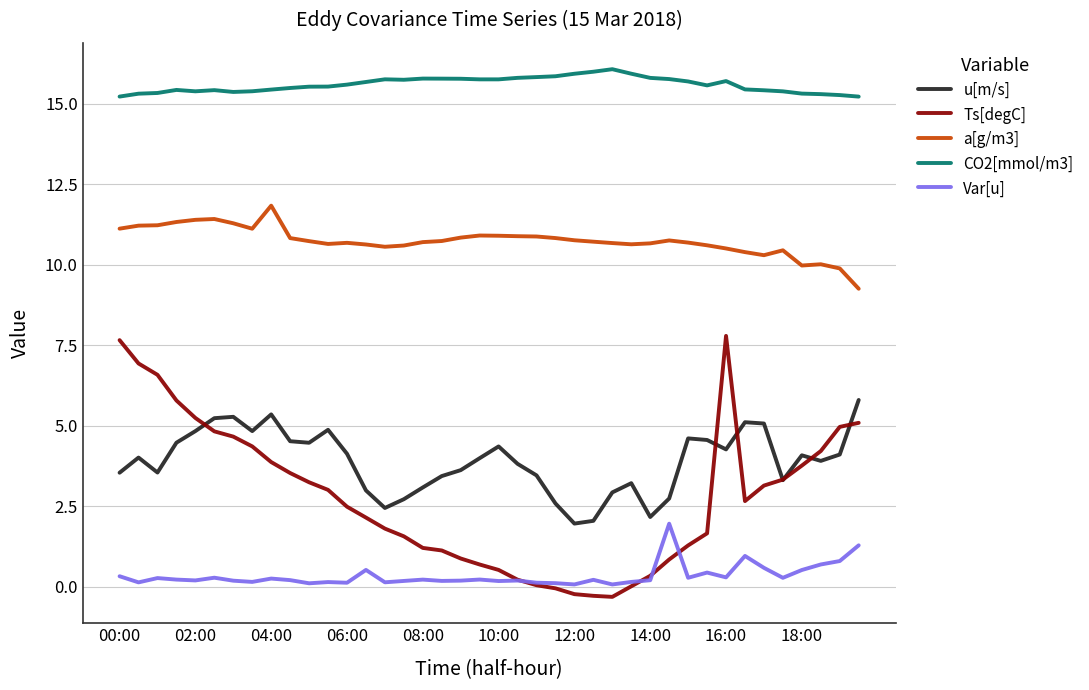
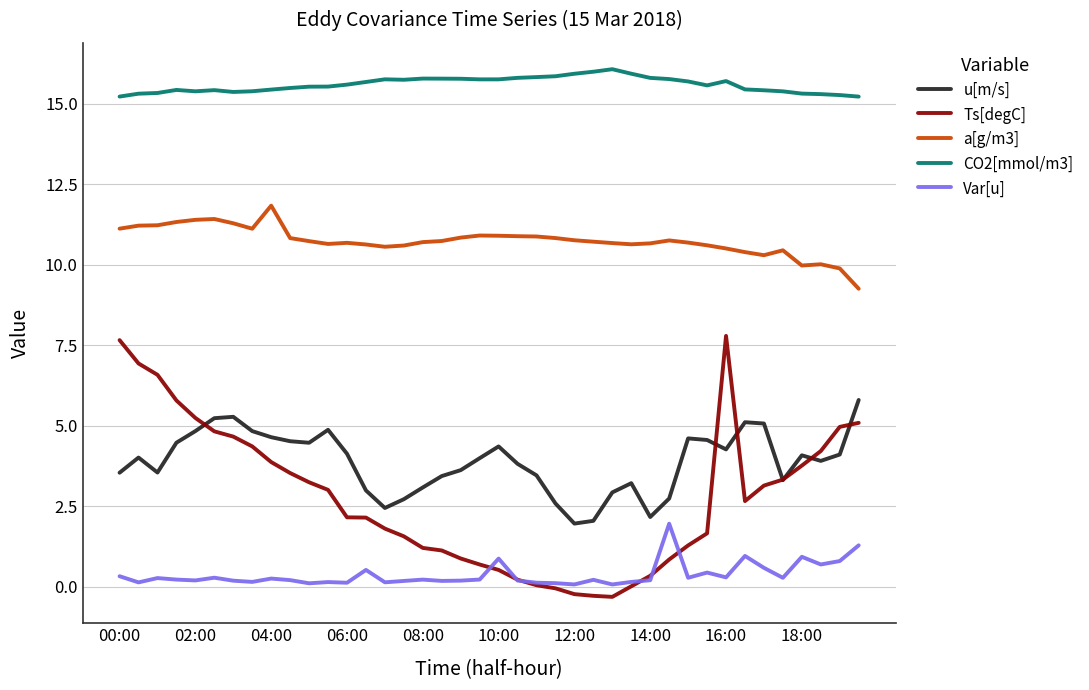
  {
    "u[m/s]": {
      "00:00": 3.5,
      "02:00": 4.8,
-     "04:00": 5.3,
+     "04:00": 4.6,
      "06:00": 4.1,
      "08:00": 3.1,
      "10:00": 4.4,
      "12:00": 2.0,
      "14:00": 2.2,
      "16:00": 4.3,
      "18:00": 4.1
    },
    "Ts[degC]": {
      "00:00": 7.7,
      "02:00": 5.2,
      "04:00": 3.9,
-     "06:00": 2.5,
+     "06:00": 2.2,
      "08:00": 1.2,
      "10:00": 0.5,
      "12:00": -0.2,
      "14:00": 0.3,
      "16:00": 7.8,
      "18:00": 3.8
    },
    "a[g/m3]": {
      "00:00": 11.1,
      "02:00": 11.4,
      "04:00": 11.8,
      "06:00": 10.7,
      "08:00": 10.7,
      "10:00": 10.9,
      "12:00": 10.8,
      "14:00": 10.7,
      "16:00": 10.5,
      "18:00": 10.0
    },
    "CO2[mmol/m3]": {
      "00:00": 15.2,
      "02:00": 15.4,
      "04:00": 15.4,
      "06:00": 15.6,
      "08:00": 15.8,
      "10:00": 15.8,
      "12:00": 15.9,
      "14:00": 15.8,
      "16:00": 15.7,
      "18:00": 15.3
    },
    "Var[u]": {
      "00:00": 0.3,
      "02:00": 0.2,
      "04:00": 0.3,
      "06:00": 0.1,
      "08:00": 0.2,
-     "10:00": 0.2,
+     "10:00": 0.9,
      "12:00": 0.1,
      "14:00": 0.2,
      "16:00": 0.3,
-     "18:00": 0.5
+     "18:00": 0.9
    }
  }
